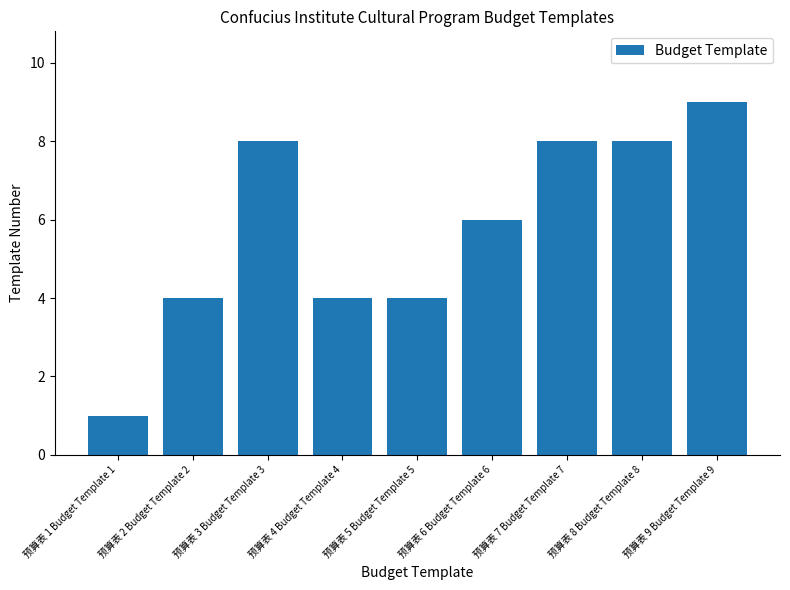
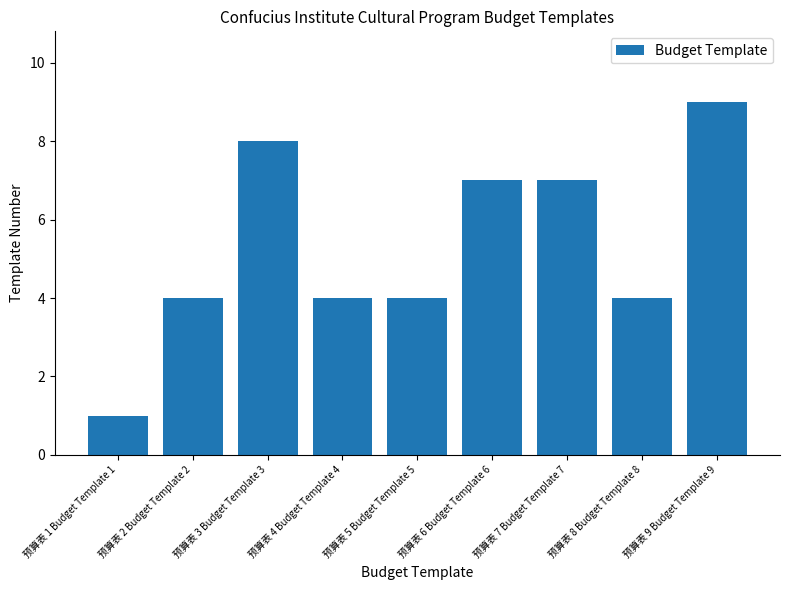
  {
    "预算表 1 Budget Template 1": 1,
    "预算表 2 Budget Template 2": 4,
    "预算表 3 Budget Template 3": 8,
    "预算表 4 Budget Template 4": 4,
    "预算表 5 Budget Template 5": 4,
-   "预算表 6 Budget Template 6": 6,
-   "预算表 7 Budget Template 7": 8,
-   "预算表 8 Budget Template 8": 8,
+   "预算表 6 Budget Template 6": 7,
+   "预算表 7 Budget Template 7": 7,
+   "预算表 8 Budget Template 8": 4,
    "预算表 9 Budget Template 9": 9
  }
